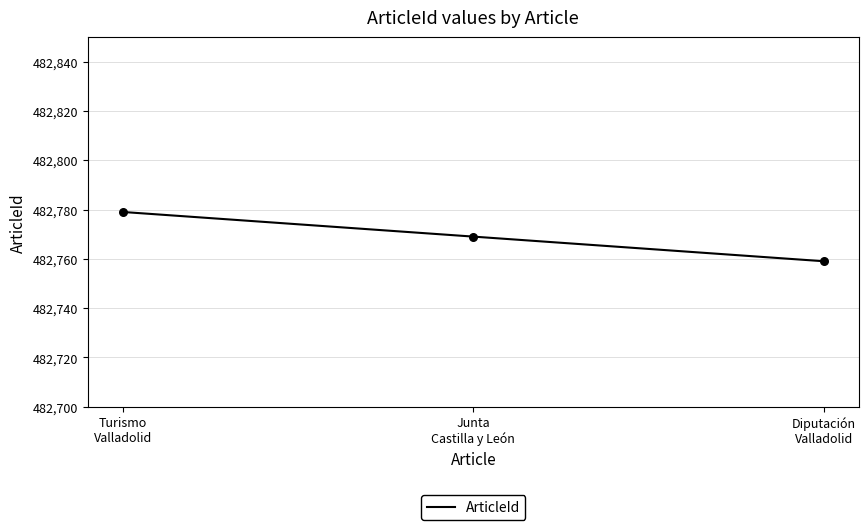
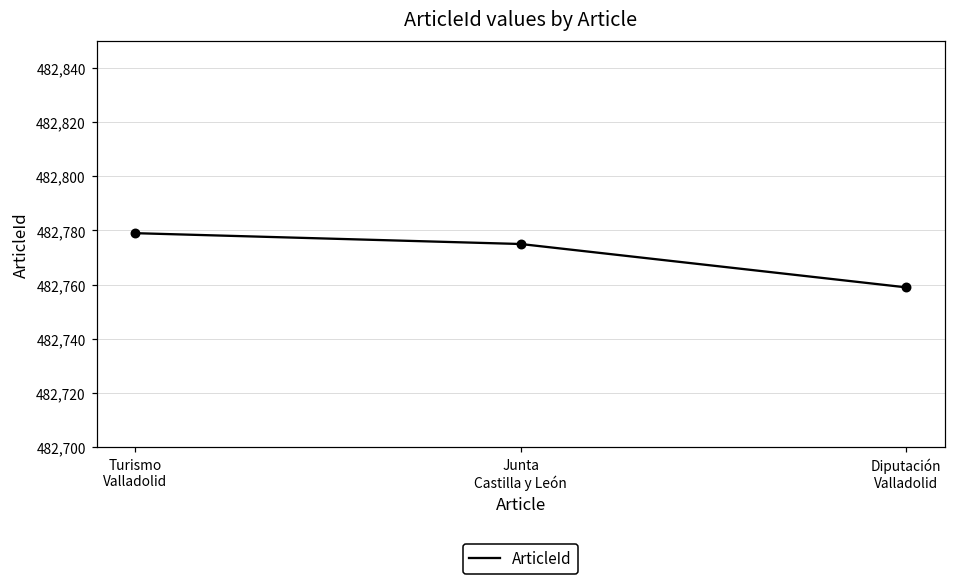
  {
    "Turismo Valladolid": "482,779",
-   "Junta Castilla y León": "482,769",
+   "Junta Castilla y León": "482,775",
    "Diputación Valladolid": "482,759"
  }
